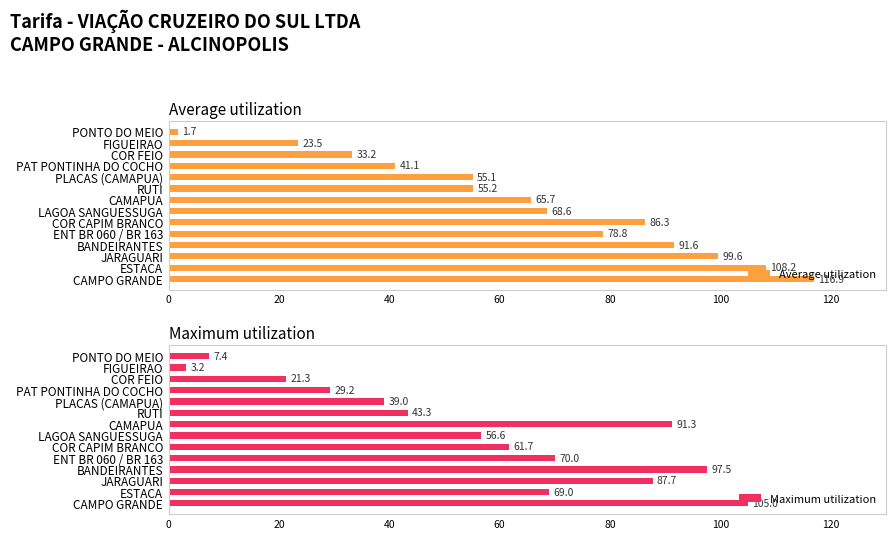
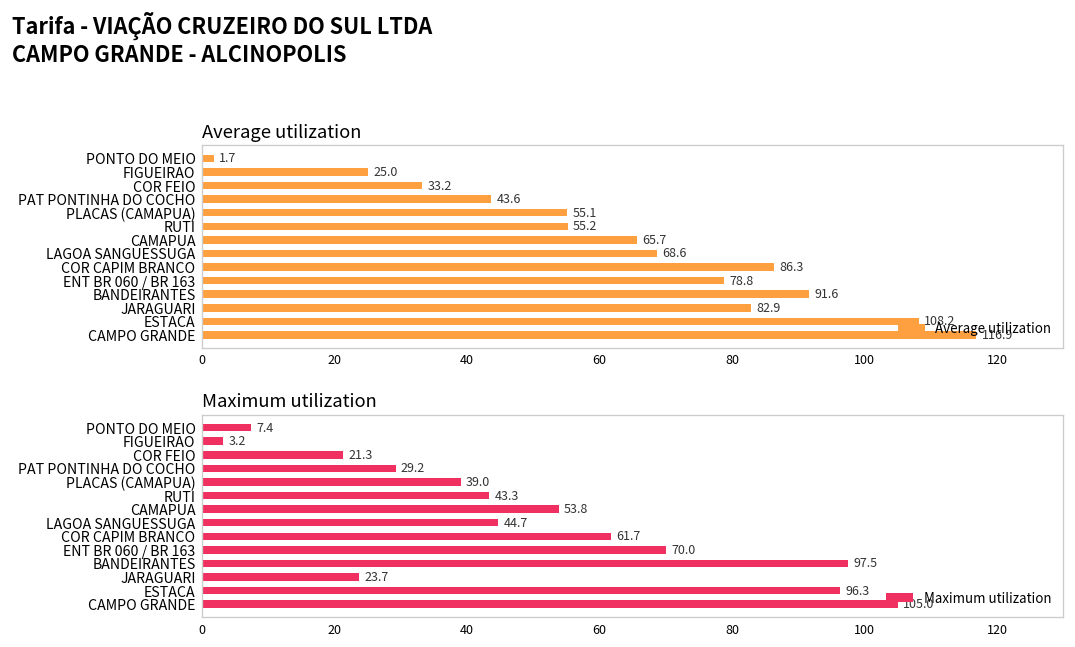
  {
    "Average utilization": {
      "PONTO DO MEIO": 1.7,
-     "FIGUEIRAO": 23.5,
+     "FIGUEIRAO": 25.0,
      "COR FEIO": 33.2,
-     "PAT PONTINHA DO COCHO": 41.1,
+     "PAT PONTINHA DO COCHO": 43.6,
      "PLACAS (CAMAPUA)": 55.1,
      "RUTI": 55.2,
      "CAMAPUA": 65.7,
      "LAGOA SANGUESSUGA": 68.6,
      "COR CAPIM BRANCO": 86.3,
      "ENT BR 060 / BR 163": 78.8,
      "BANDEIRANTES": 91.6,
-     "JARAGUARI": 99.6,
+     "JARAGUARI": 82.9,
      "ESTACA": 108.2,
      "CAMPO GRANDE": 116.9
    },
    "Maximum utilization": {
      "PONTO DO MEIO": 7.4,
      "FIGUEIRAO": 3.2,
      "COR FEIO": 21.3,
      "PAT PONTINHA DO COCHO": 29.2,
      "PLACAS (CAMAPUA)": 39.0,
      "RUTI": 43.3,
-     "CAMAPUA": 91.3,
-     "LAGOA SANGUESSUGA": 56.6,
+     "CAMAPUA": 53.8,
+     "LAGOA SANGUESSUGA": 44.7,
      "COR CAPIM BRANCO": 61.7,
      "ENT BR 060 / BR 163": 70.0,
      "BANDEIRANTES": 97.5,
-     "JARAGUARI": 87.7,
-     "ESTACA": 69.0,
+     "JARAGUARI": 23.7,
+     "ESTACA": 96.3,
      "CAMPO GRANDE": 105.0
    }
  }
